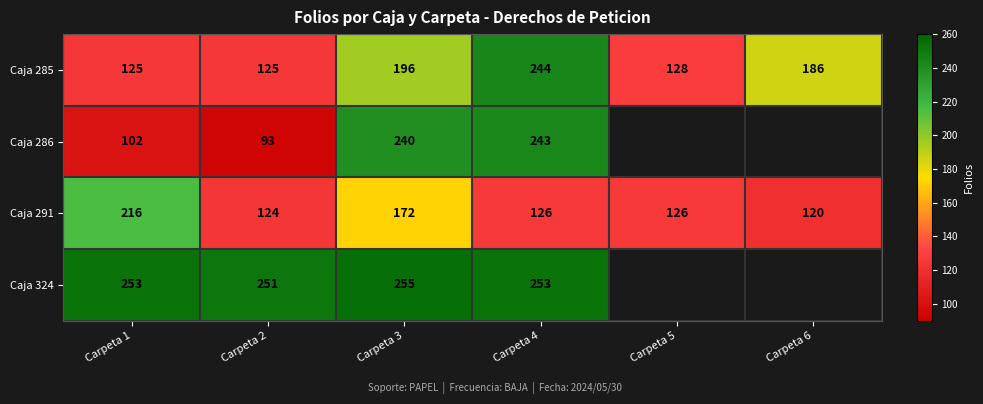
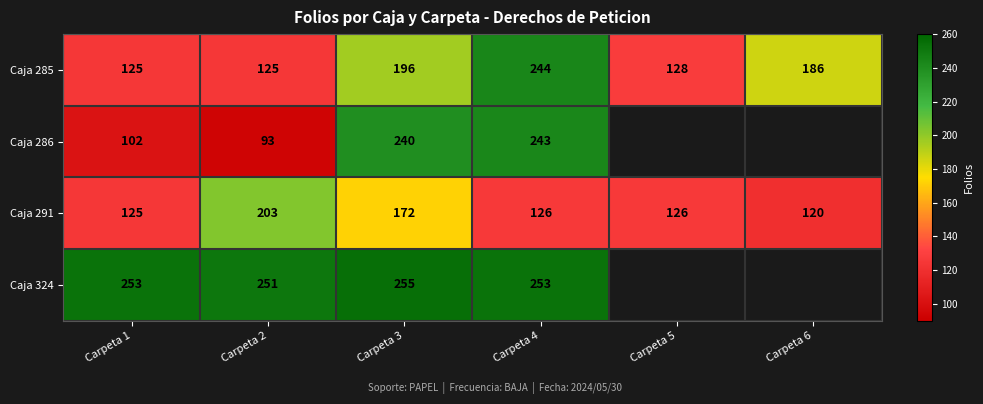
  {
    "Caja 285": {
      "Carpeta 1": 125,
      "Carpeta 2": 125,
      "Carpeta 3": 196,
      "Carpeta 4": 244,
      "Carpeta 5": 128,
      "Carpeta 6": 186
    },
    "Caja 286": {
      "Carpeta 1": 102,
      "Carpeta 2": 93,
      "Carpeta 3": 240,
      "Carpeta 4": 243
    },
    "Caja 291": {
-     "Carpeta 1": 216,
-     "Carpeta 2": 124,
+     "Carpeta 1": 125,
+     "Carpeta 2": 203,
      "Carpeta 3": 172,
      "Carpeta 4": 126,
      "Carpeta 5": 126,
      "Carpeta 6": 120
    },
    "Caja 324": {
      "Carpeta 1": 253,
      "Carpeta 2": 251,
      "Carpeta 3": 255,
      "Carpeta 4": 253
    }
  }
